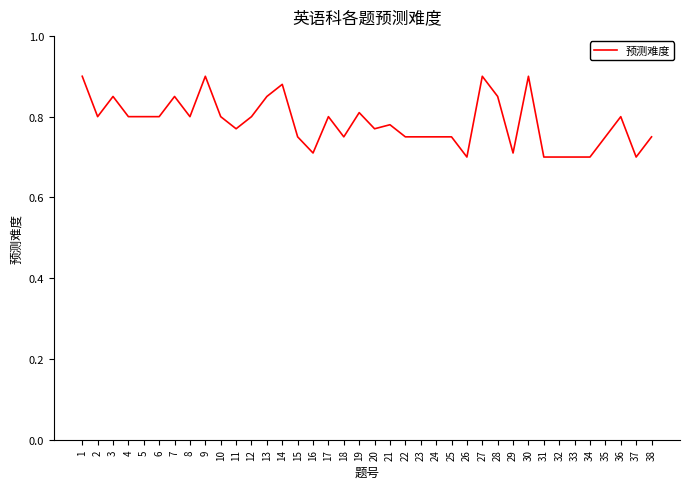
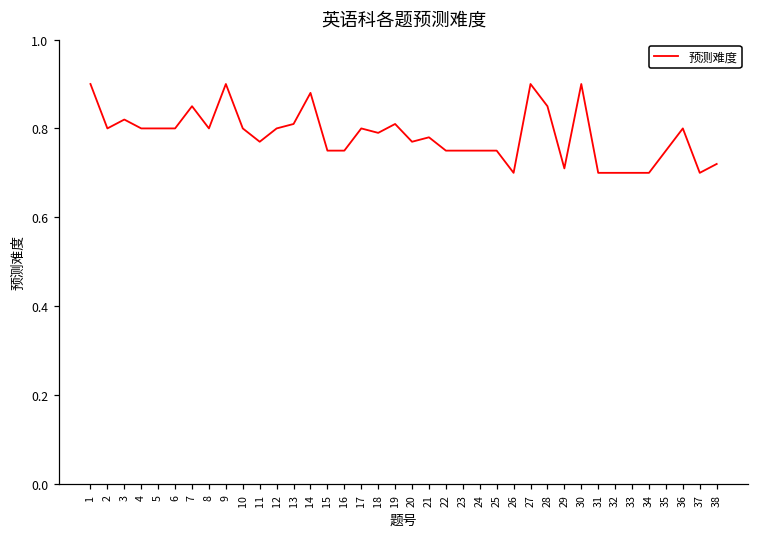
  {
    "1": 0.90,
    "2": 0.80,
-   "3": 0.85,
+   "3": 0.82,
    "4": 0.80,
    "5": 0.80,
    "6": 0.80,
    "7": 0.85,
    "8": 0.80,
    "9": 0.90,
    "10": 0.80,
    "11": 0.77,
    "12": 0.80,
-   "13": 0.85,
+   "13": 0.81,
    "14": 0.88,
    "15": 0.75,
-   "16": 0.71,
+   "16": 0.75,
    "17": 0.80,
-   "18": 0.75,
+   "18": 0.79,
    "19": 0.81,
    "20": 0.77,
    "21": 0.78,
    "22": 0.75,
    "23": 0.75,
    "24": 0.75,
    "25": 0.75,
    "26": 0.70,
    "27": 0.90,
    "28": 0.85,
    "29": 0.71,
    "30": 0.90,
    "31": 0.70,
    "32": 0.70,
    "33": 0.70,
    "34": 0.70,
    "35": 0.75,
    "36": 0.80,
    "37": 0.70,
-   "38": 0.75
+   "38": 0.72
  }
